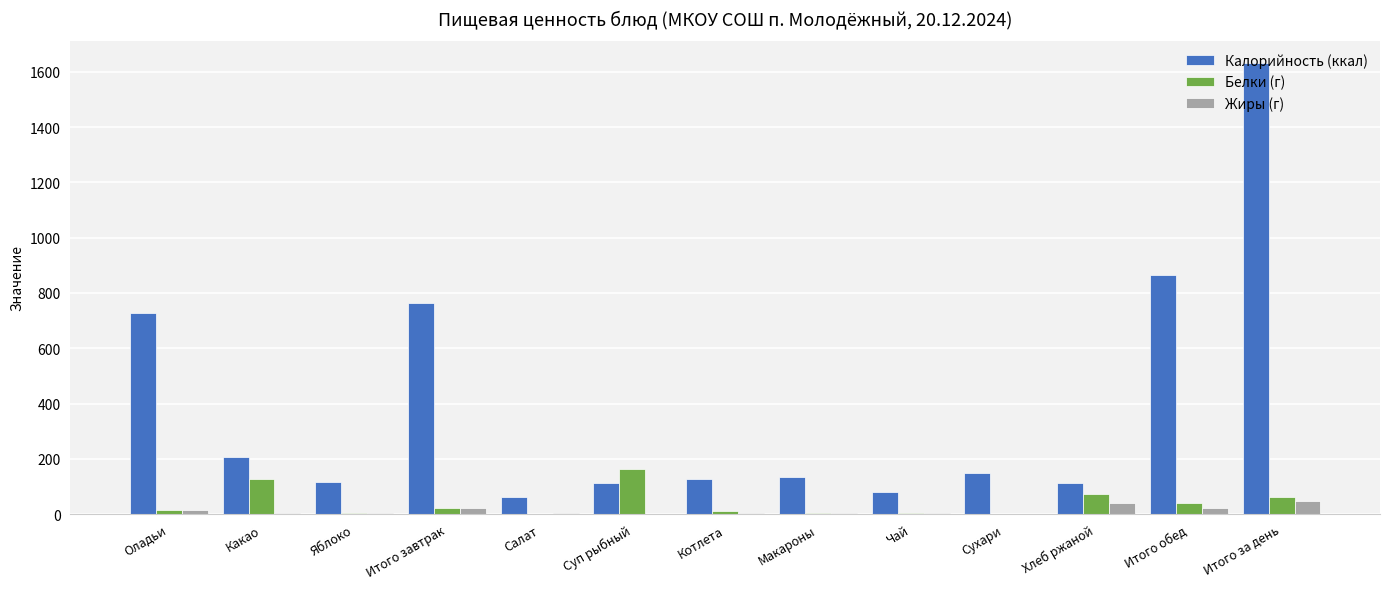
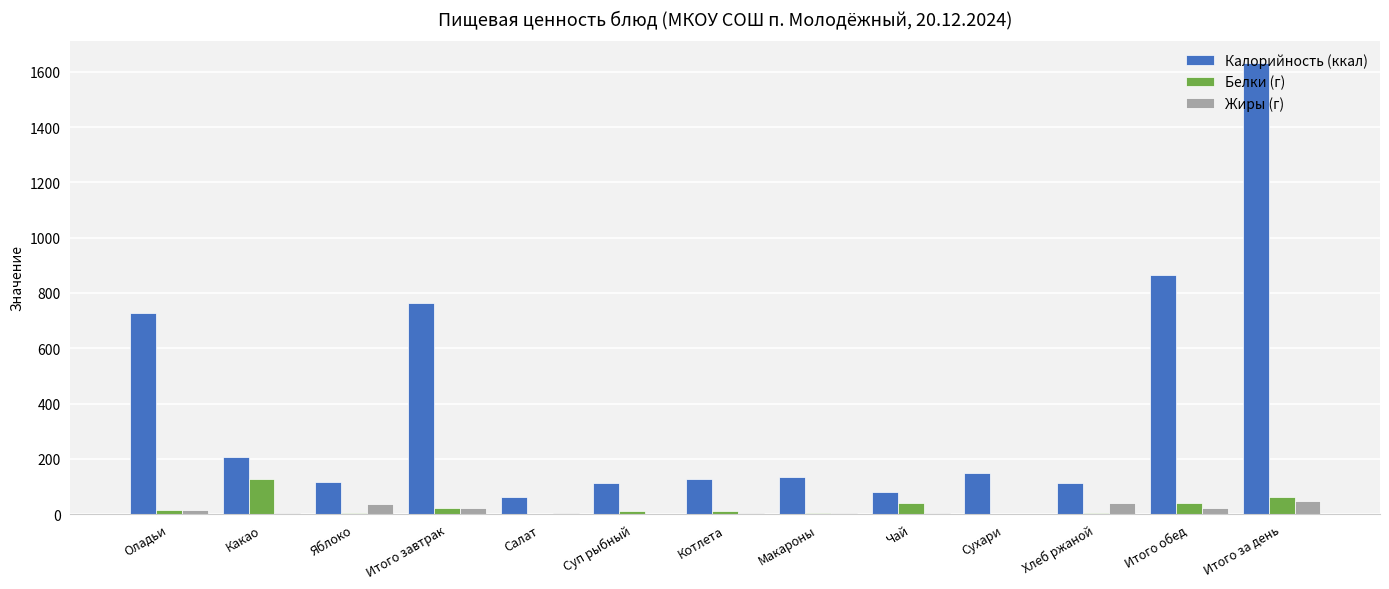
  {
    "Калорийность (ккал)": {
      "Оладьи": 730,
      "Какао": 210,
      "Яблоко": 120,
      "Итого завтрак": 770,
      "Салат": 60,
      "Суп рыбный": 110,
      "Котлета": 130,
      "Макароны": 140,
      "Чай": 80,
      "Сухари": 150,
      "Хлеб ржаной": 110,
      "Итого обед": 870,
      "Итого за день": 1630
    },
    "Белки (г)": {
      "Оладьи": 20,
      "Какао": 130,
      "Итого завтрак": 20,
-     "Суп рыбный": 160,
+     "Суп рыбный": 10,
      "Котлета": 10,
-     "Чай": 0,
-     "Хлеб ржаной": 70,
+     "Чай": 40,
+     "Хлеб ржаной": 0,
      "Итого обед": 40,
      "Итого за день": 60
    },
    "Жиры (г)": {
      "Оладьи": 20,
-     "Яблоко": 0,
+     "Яблоко": 40,
      "Итого завтрак": 20,
      "Суп рыбный": 0,
      "Хлеб ржаной": 40,
      "Итого обед": 20,
      "Итого за день": 50
    }
  }
